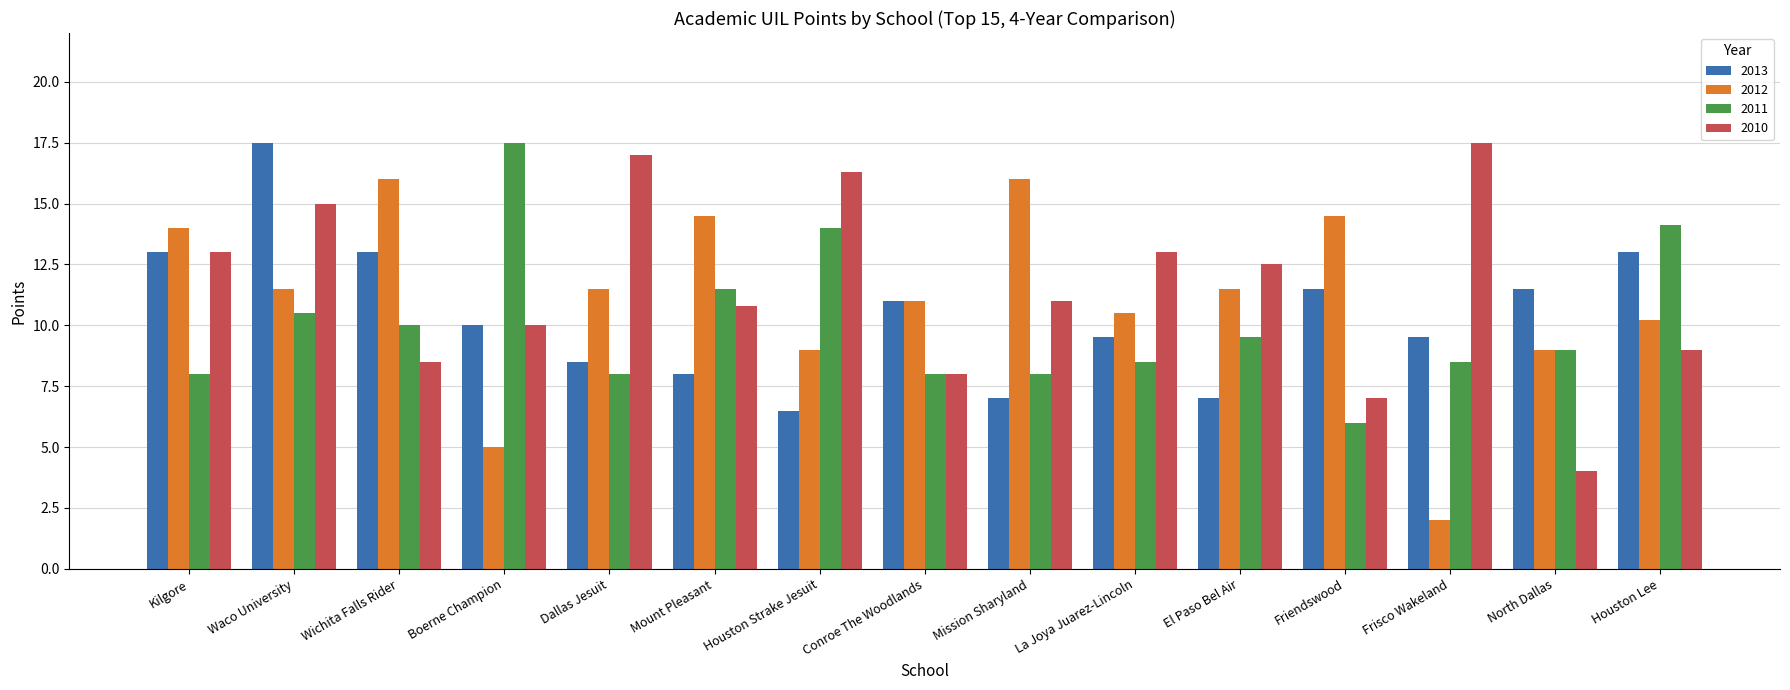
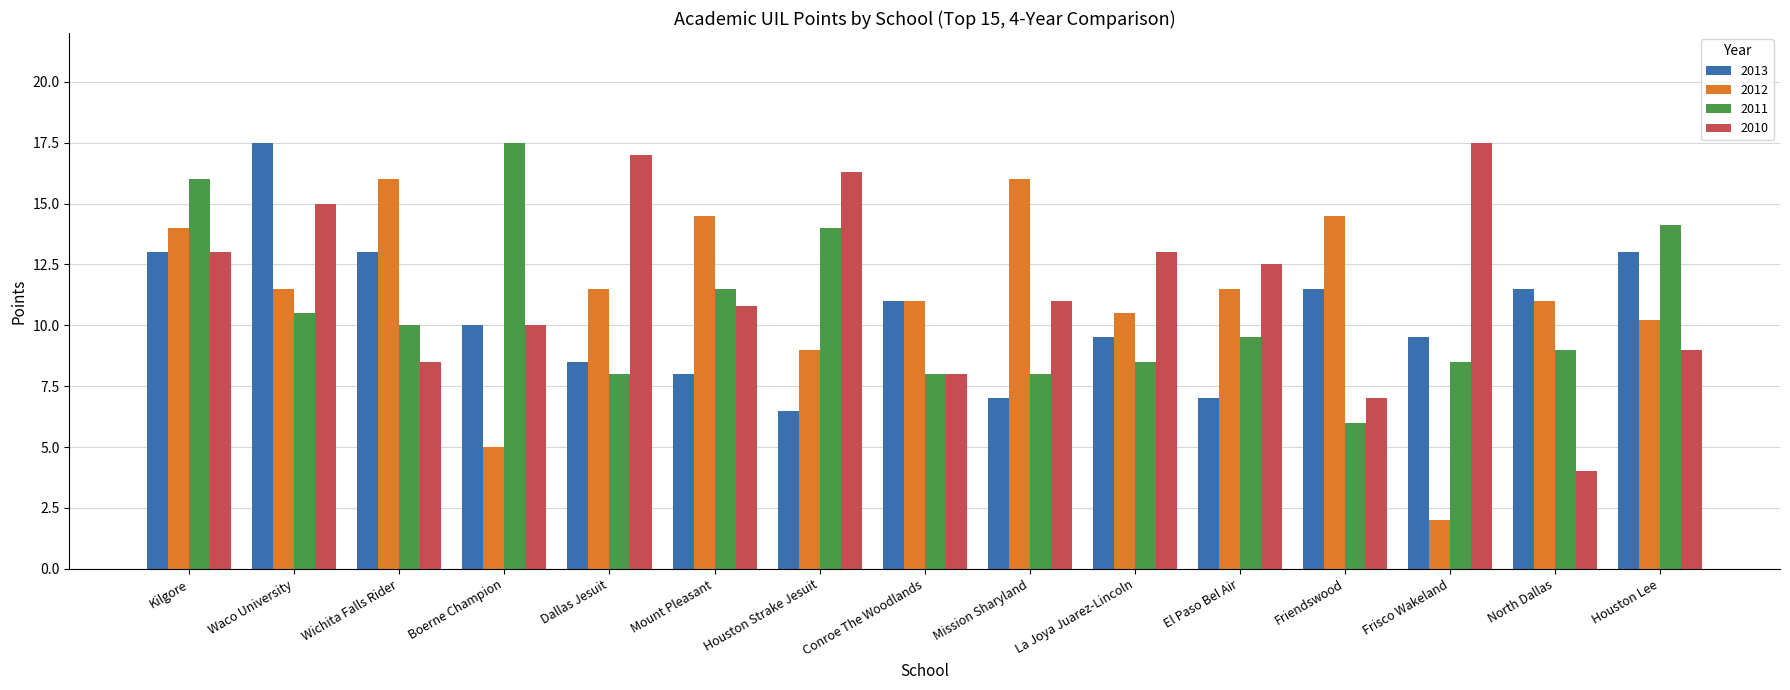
  {
    "2013": {
      "Kilgore": 13,
      "Waco University": 17.5,
      "Wichita Falls Rider": 13,
      "Boerne Champion": 10,
      "Dallas Jesuit": 8.5,
      "Mount Pleasant": 8,
      "Houston Strake Jesuit": 6.5,
      "Conroe The Woodlands": 11,
      "Mission Sharyland": 7,
      "La Joya Juarez-Lincoln": 9.5,
      "El Paso Bel Air": 7,
      "Friendswood": 11.5,
      "Frisco Wakeland": 9.5,
      "North Dallas": 11.5,
      "Houston Lee": 13
    },
    "2012": {
      "Kilgore": 14,
      "Waco University": 11.5,
      "Wichita Falls Rider": 16,
      "Boerne Champion": 5,
      "Dallas Jesuit": 11.5,
      "Mount Pleasant": 14.5,
      "Houston Strake Jesuit": 9,
      "Conroe The Woodlands": 11,
      "Mission Sharyland": 16,
      "La Joya Juarez-Lincoln": 10.5,
      "El Paso Bel Air": 11.5,
      "Friendswood": 14.5,
      "Frisco Wakeland": 2,
-     "North Dallas": 9,
+     "North Dallas": 11,
      "Houston Lee": 10.2
    },
    "2011": {
-     "Kilgore": 8,
+     "Kilgore": 16,
      "Waco University": 10.5,
      "Wichita Falls Rider": 10,
      "Boerne Champion": 17.5,
      "Dallas Jesuit": 8,
      "Mount Pleasant": 11.5,
      "Houston Strake Jesuit": 14,
      "Conroe The Woodlands": 8,
      "Mission Sharyland": 8,
      "La Joya Juarez-Lincoln": 8.5,
      "El Paso Bel Air": 9.5,
      "Friendswood": 6,
      "Frisco Wakeland": 8.5,
      "North Dallas": 9,
      "Houston Lee": 14
    },
    "2010": {
      "Kilgore": 13,
      "Waco University": 15,
      "Wichita Falls Rider": 8.5,
      "Boerne Champion": 10,
      "Dallas Jesuit": 17,
      "Mount Pleasant": 10.8,
      "Houston Strake Jesuit": 16.3,
      "Conroe The Woodlands": 8,
      "Mission Sharyland": 11,
      "La Joya Juarez-Lincoln": 13,
      "El Paso Bel Air": 12.5,
      "Friendswood": 7,
      "Frisco Wakeland": 17.5,
      "North Dallas": 4,
      "Houston Lee": 9
    }
  }
